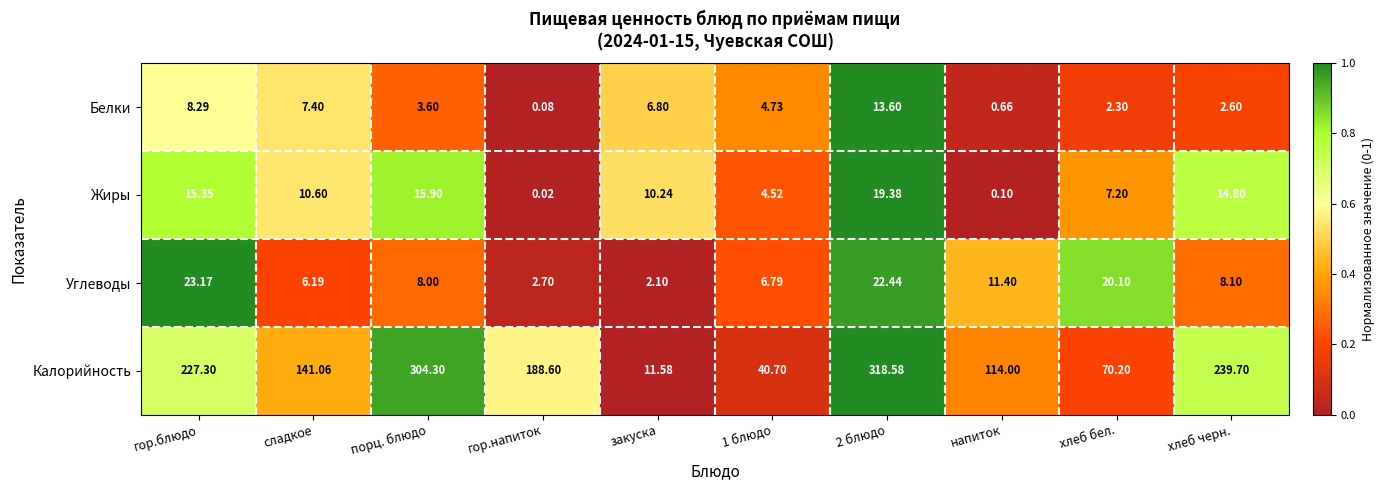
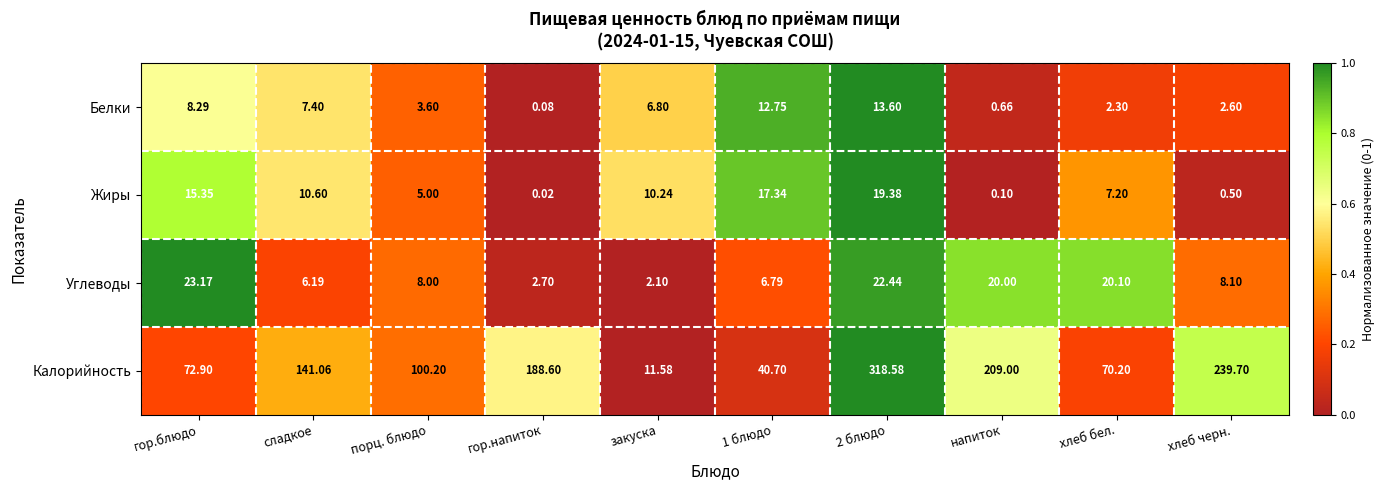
  {
    "Белки": {
      "гор.блюдо": 8.29,
      "сладкое": 7.40,
      "порц. блюдо": 3.60,
      "гор.напиток": 0.08,
      "закуска": 6.80,
-     "1 блюдо": 4.73,
+     "1 блюдо": 12.75,
      "2 блюдо": 13.60,
      "напиток": 0.66,
      "хлеб бел.": 2.30,
      "хлеб черн.": 2.60
    },
    "Жиры": {
      "гор.блюдо": 15.35,
      "сладкое": 10.60,
-     "порц. блюдо": 15.90,
+     "порц. блюдо": 5.00,
      "гор.напиток": 0.02,
      "закуска": 10.24,
-     "1 блюдо": 4.52,
+     "1 блюдо": 17.34,
      "2 блюдо": 19.38,
      "напиток": 0.10,
      "хлеб бел.": 7.20,
-     "хлеб черн.": 14.80
+     "хлеб черн.": 0.50
    },
    "Углеводы": {
      "гор.блюдо": 23.17,
      "сладкое": 6.19,
      "порц. блюдо": 8.00,
      "гор.напиток": 2.70,
      "закуска": 2.10,
      "1 блюдо": 6.79,
      "2 блюдо": 22.44,
-     "напиток": 11.40,
+     "напиток": 20.00,
      "хлеб бел.": 20.10,
      "хлеб черн.": 8.10
    },
    "Калорийность": {
-     "гор.блюдо": 227.30,
+     "гор.блюдо": 72.90,
      "сладкое": 141.06,
-     "порц. блюдо": 304.30,
+     "порц. блюдо": 100.20,
      "гор.напиток": 188.60,
      "закуска": 11.58,
      "1 блюдо": 40.70,
      "2 блюдо": 318.58,
-     "напиток": 114.00,
+     "напиток": 209.00,
      "хлеб бел.": 70.20,
      "хлеб черн.": 239.70
    }
  }
